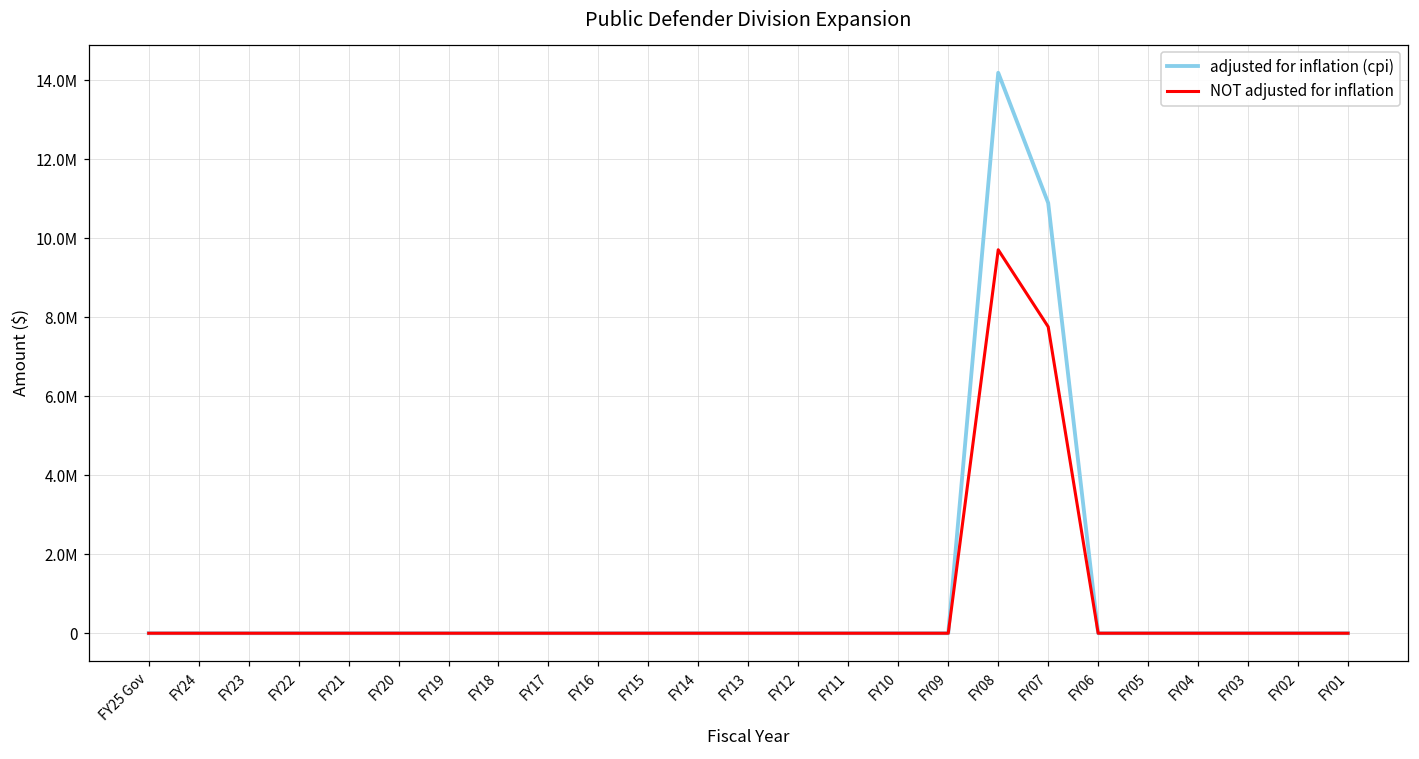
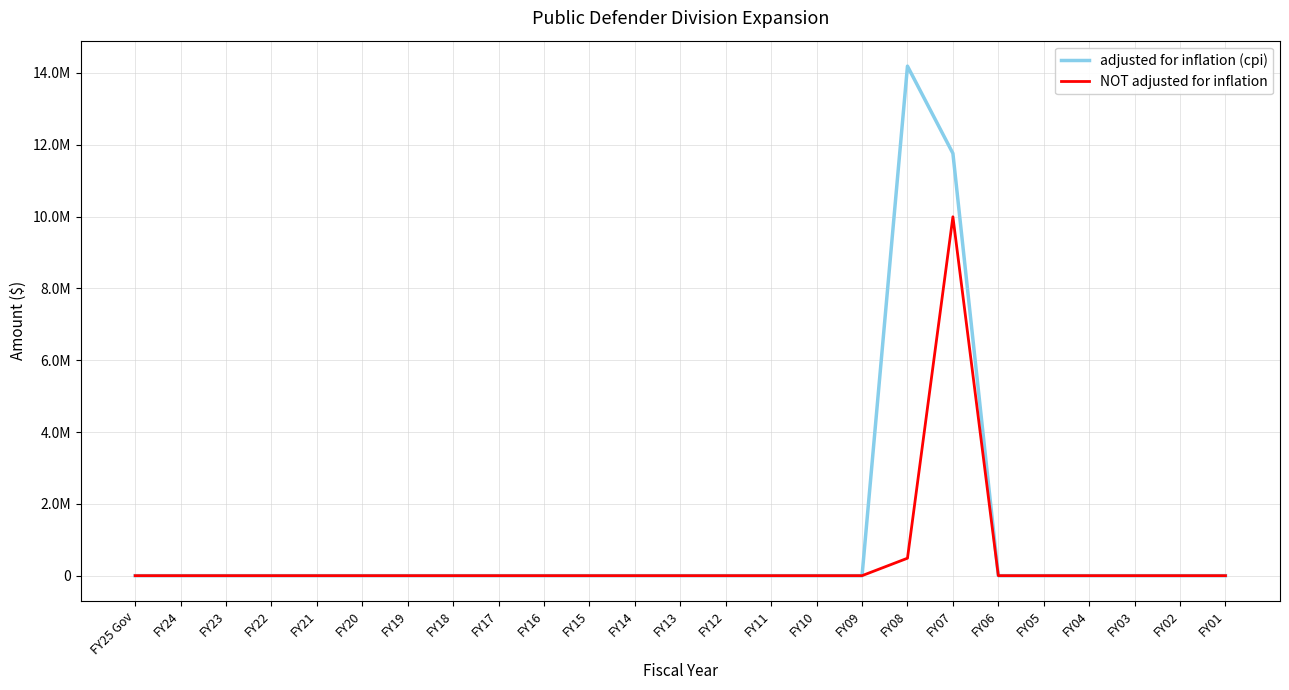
  {
    "adjusted for inflation (cpi)": {
      "FY08": 14200000,
-     "FY07": 10900000
+     "FY07": 11800000
    },
    "NOT adjusted for inflation": {
-     "FY08": 9700000,
-     "FY07": 7800000
+     "FY08": 500000,
+     "FY07": 10000000
    }
  }
